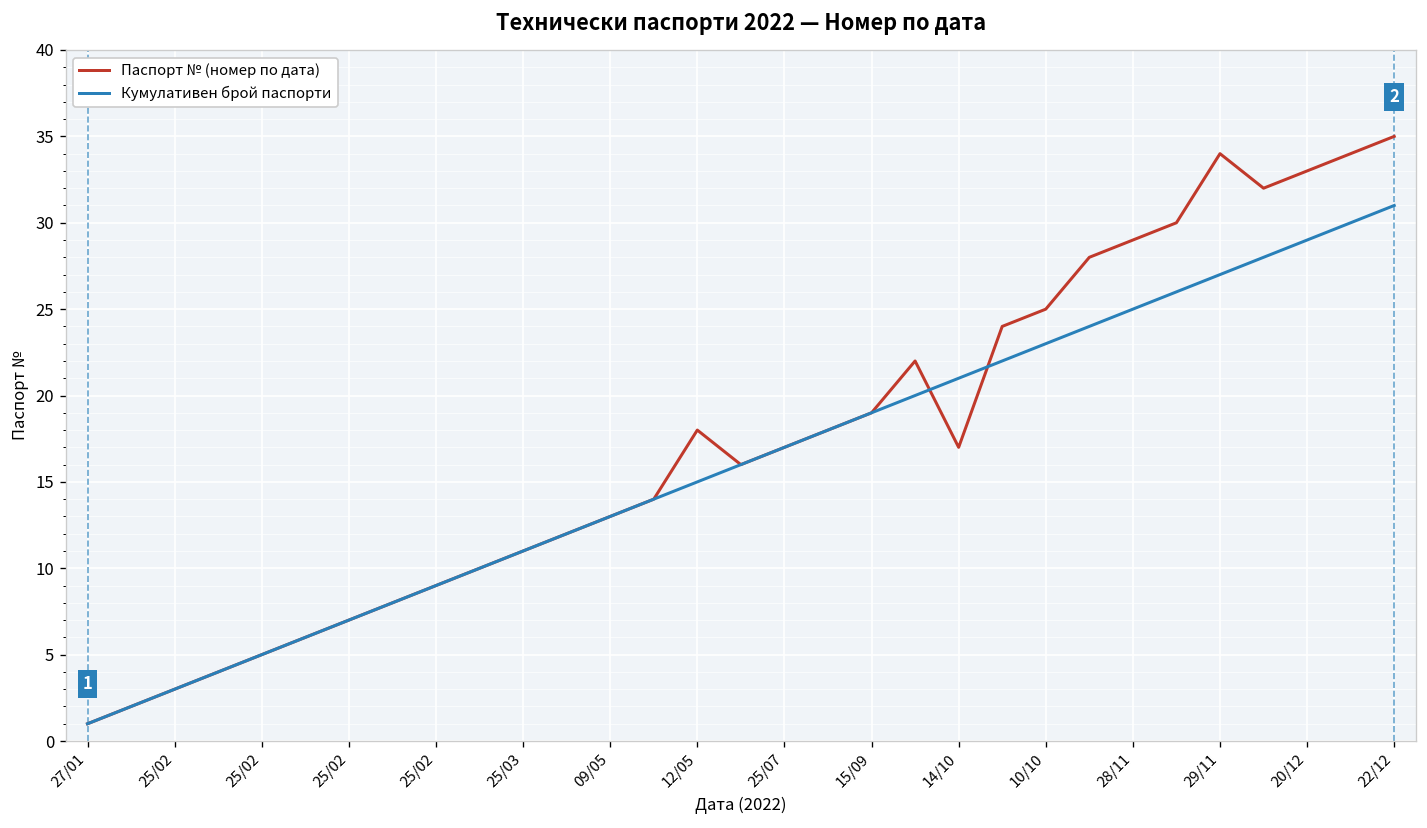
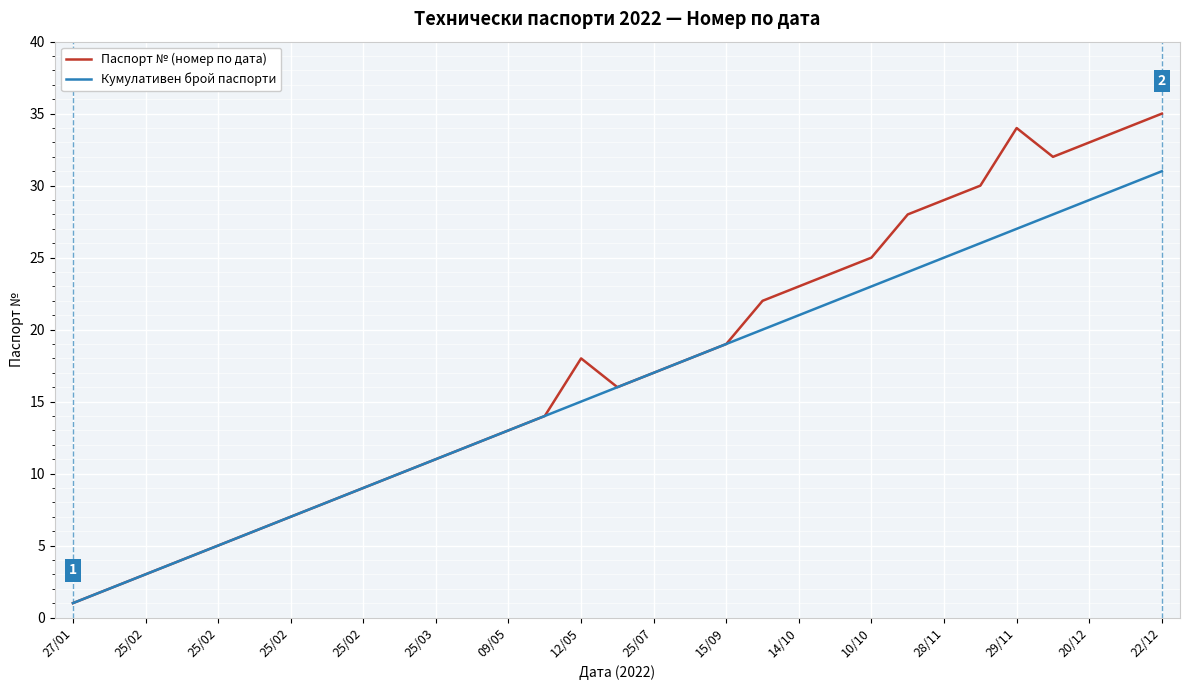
  {
    "Паспорт № (номер по дата)": {
      "12/05": 18,
-     "14/10": 17,
+     "14/10": 23,
      "29/11": 34,
      "20/12": 33
    },
    "Кумулативен брой паспорти": {
      "12/05": 15,
      "14/10": 21,
      "29/11": 27,
      "20/12": 29
    }
  }
